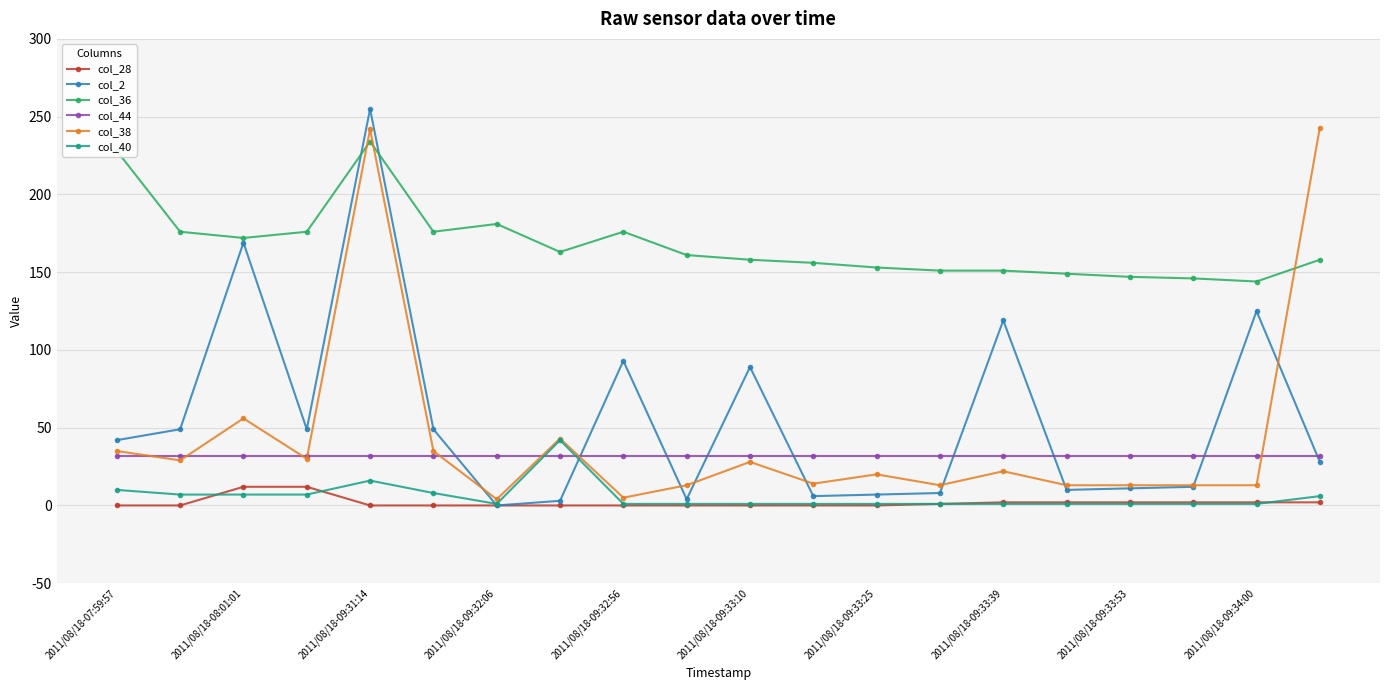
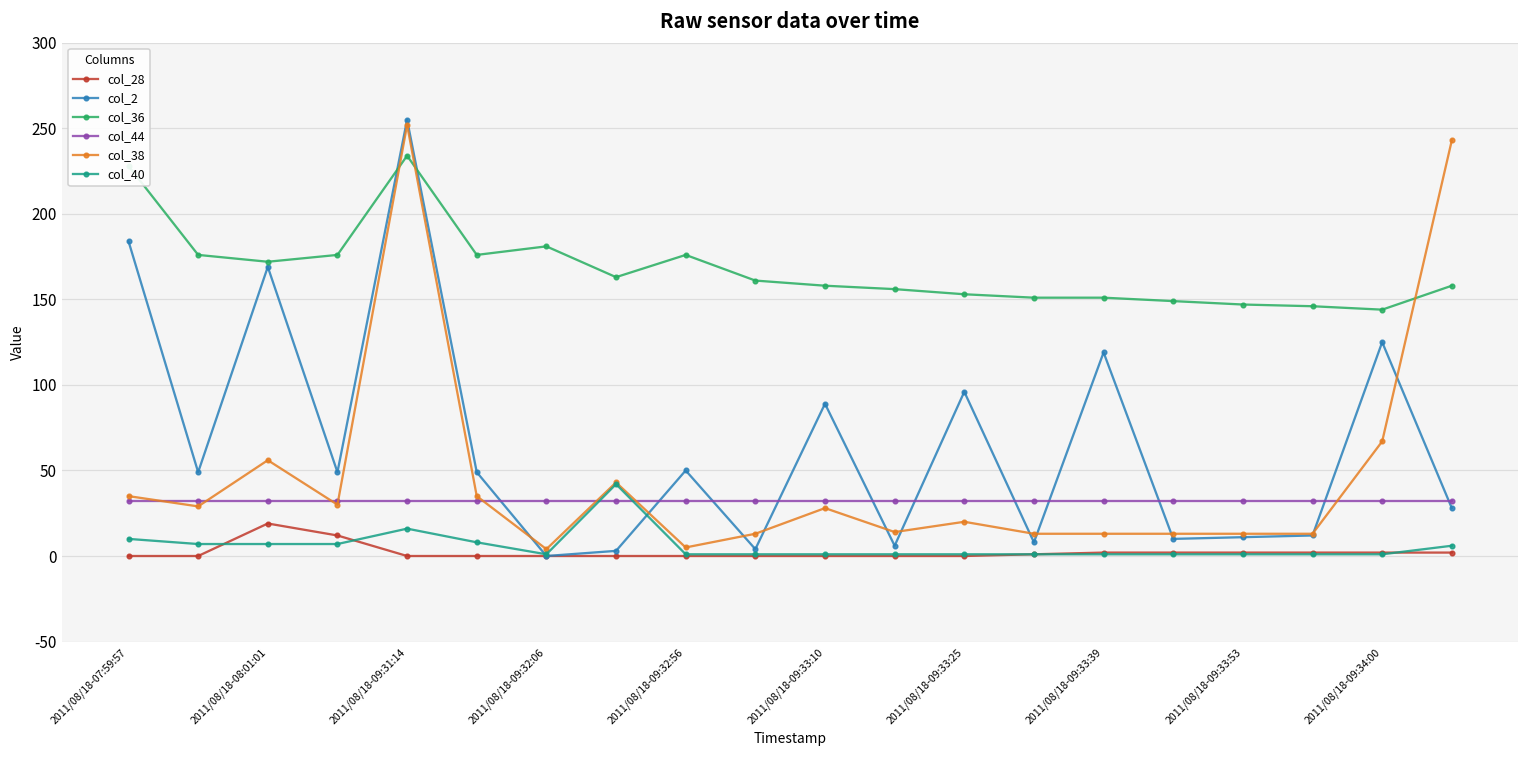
  {
    "col_28": {
      "2011/08/18-07:59:57": 0,
-     "2011/08/18-08:01:01": 12,
+     "2011/08/18-08:01:01": 19,
      "2011/08/18-09:31:14": 0
    },
    "col_2": {
-     "2011/08/18-07:59:57": 42,
+     "2011/08/18-07:59:57": 184,
      "2011/08/18-08:01:01": 169,
      "2011/08/18-09:31:14": 255,
-     "2011/08/18-09:32:56": 93,
+     "2011/08/18-09:32:56": 50,
      "2011/08/18-09:33:10": 89,
-     "2011/08/18-09:33:25": 7,
+     "2011/08/18-09:33:25": 96,
      "2011/08/18-09:33:39": 119,
      "2011/08/18-09:33:53": 11,
      "2011/08/18-09:34:00": 125
    },
    "col_44": {
      "2011/08/18-07:59:57": 32,
      "2011/08/18-08:01:01": 32,
      "2011/08/18-09:31:14": 32,
      "2011/08/18-09:32:06": 32,
      "2011/08/18-09:32:56": 32,
      "2011/08/18-09:33:10": 32,
      "2011/08/18-09:33:25": 32,
      "2011/08/18-09:33:39": 32,
      "2011/08/18-09:33:53": 32,
      "2011/08/18-09:34:00": 32
    },
    "col_38": {
      "2011/08/18-07:59:57": 35,
      "2011/08/18-08:01:01": 56,
-     "2011/08/18-09:31:14": 242,
+     "2011/08/18-09:31:14": 252,
      "2011/08/18-09:32:06": 4,
      "2011/08/18-09:32:56": 5,
      "2011/08/18-09:33:10": 28,
      "2011/08/18-09:33:25": 20,
-     "2011/08/18-09:33:39": 22,
+     "2011/08/18-09:33:39": 13,
      "2011/08/18-09:33:53": 13,
-     "2011/08/18-09:34:00": 13
+     "2011/08/18-09:34:00": 67
    }
  }
